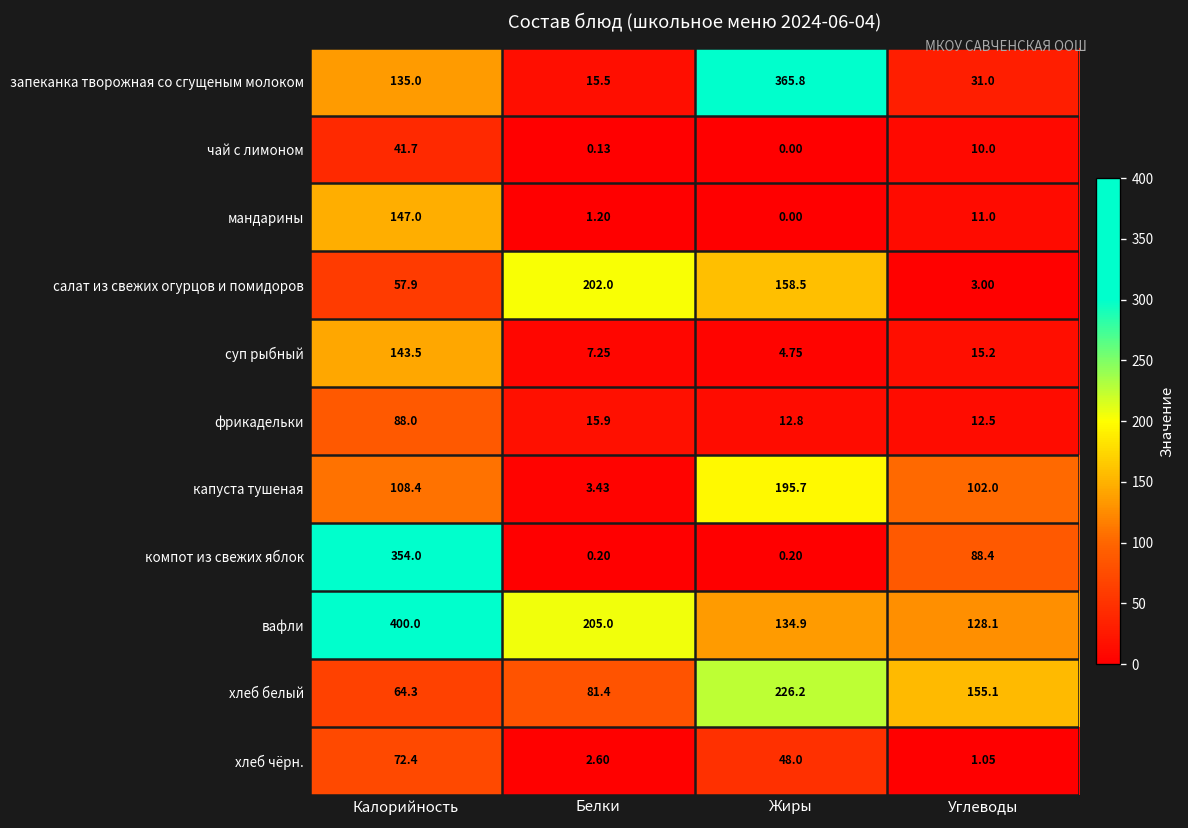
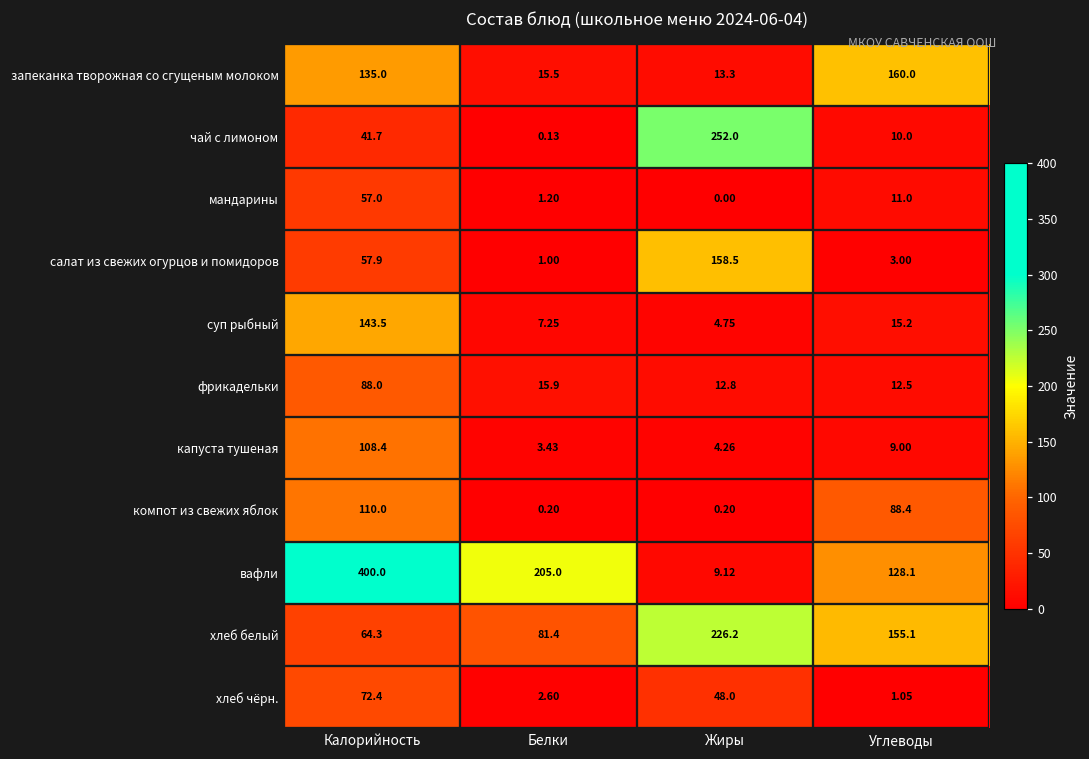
  {
    "запеканка творожная со сгущеным молоком": {
      "Калорийность": 135.0,
      "Белки": 15.5,
-     "Жиры": 365.8,
-     "Углеводы": 31.0
+     "Жиры": 13.3,
+     "Углеводы": 160.0
    },
    "чай с лимоном": {
      "Калорийность": 41.7,
      "Белки": 0.13,
-     "Жиры": 0.00,
+     "Жиры": 252.0,
      "Углеводы": 10.0
    },
    "мандарины": {
-     "Калорийность": 147.0,
+     "Калорийность": 57.0,
      "Белки": 1.20,
      "Жиры": 0.00,
      "Углеводы": 11.0
    },
    "салат из свежих огурцов и помидоров": {
      "Калорийность": 57.9,
-     "Белки": 202.0,
+     "Белки": 1.00,
      "Жиры": 158.5,
      "Углеводы": 3.00
    },
    "суп рыбный": {
      "Калорийность": 143.5,
      "Белки": 7.25,
      "Жиры": 4.75,
      "Углеводы": 15.2
    },
    "фрикадельки": {
      "Калорийность": 88.0,
      "Белки": 15.9,
      "Жиры": 12.8,
      "Углеводы": 12.5
    },
    "капуста тушеная": {
      "Калорийность": 108.4,
      "Белки": 3.43,
-     "Жиры": 195.7,
-     "Углеводы": 102.0
+     "Жиры": 4.26,
+     "Углеводы": 9.00
    },
    "компот из свежих яблок": {
-     "Калорийность": 354.0,
+     "Калорийность": 110.0,
      "Белки": 0.20,
      "Жиры": 0.20,
      "Углеводы": 88.4
    },
    "вафли": {
      "Калорийность": 400.0,
      "Белки": 205.0,
-     "Жиры": 134.9,
+     "Жиры": 9.12,
      "Углеводы": 128.1
    },
    "хлеб белый": {
      "Калорийность": 64.3,
      "Белки": 81.4,
      "Жиры": 226.2,
      "Углеводы": 155.1
    },
    "хлеб чёрн.": {
      "Калорийность": 72.4,
      "Белки": 2.60,
      "Жиры": 48.0,
      "Углеводы": 1.05
    }
  }
